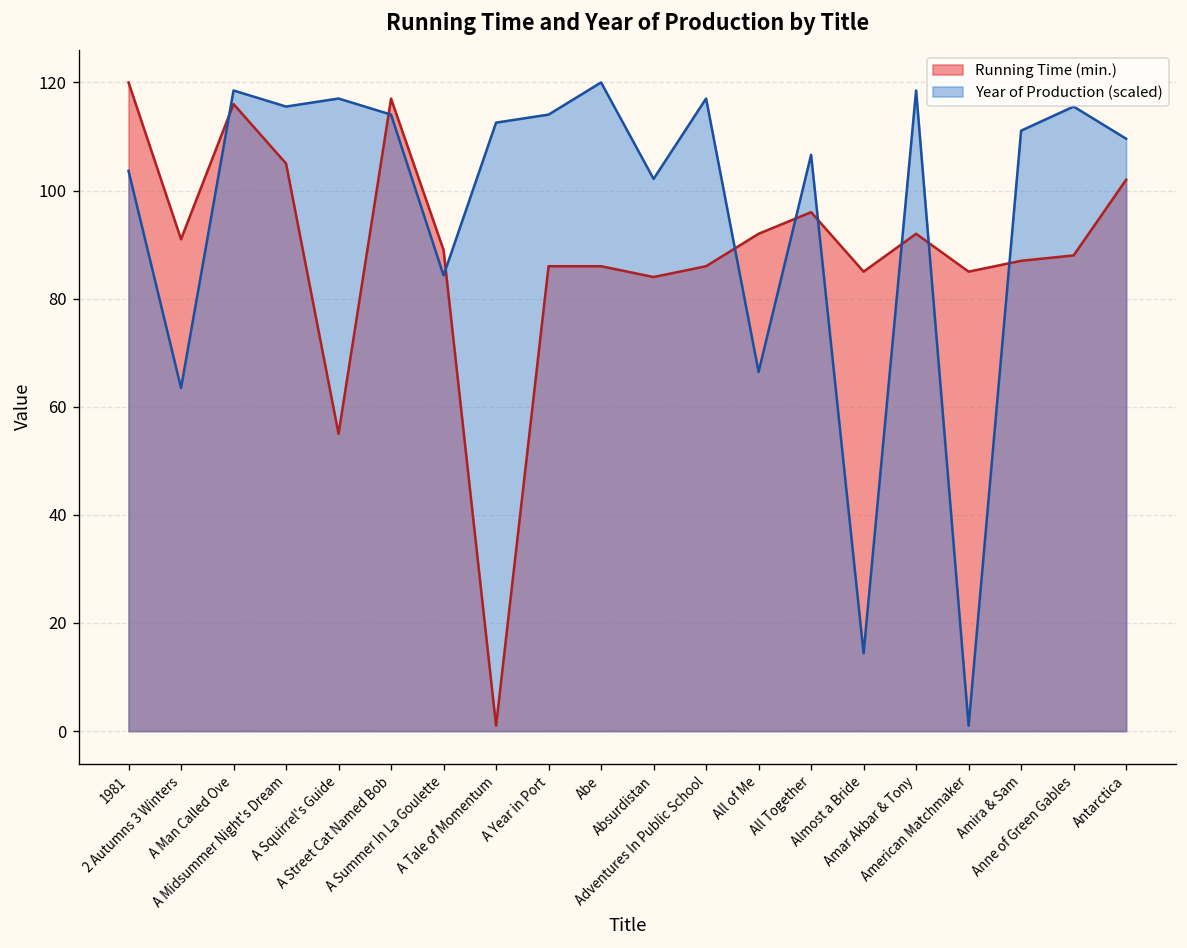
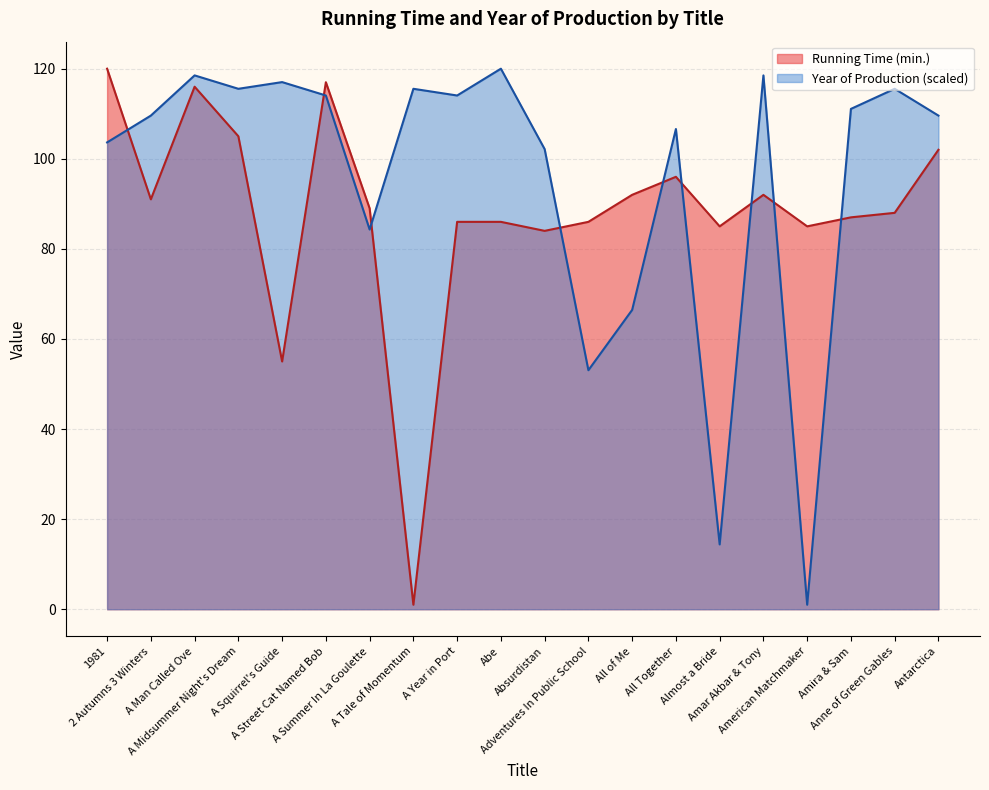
  {
    "Running Time (min.)": {
      "1981": 120,
      "2 Autumns 3 Winters": 91,
      "A Man Called Ove": 116,
      "A Midsummer Night's Dream": 105,
      "A Squirrel's Guide": 55,
      "A Street Cat Named Bob": 117,
      "A Summer In La Goulette": 89,
      "A Tale of Momentum": 1,
      "A Year in Port": 86,
      "Abe": 86,
      "Absurdistan": 84,
      "Adventures In Public School": 86,
      "All of Me": 92,
      "All Together": 96,
      "Almost a Bride": 85,
      "Amar Akbar & Tony": 92,
      "American Matchmaker": 85,
      "Amira & Sam": 87,
      "Anne of Green Gables": 88,
      "Antarctica": 102
    },
    "Year of Production (scaled)": {
      "1981": 104,
-     "2 Autumns 3 Winters": 63,
+     "2 Autumns 3 Winters": 110,
      "A Man Called Ove": 119,
      "A Midsummer Night's Dream": 116,
      "A Squirrel's Guide": 117,
      "A Street Cat Named Bob": 114,
      "A Summer In La Goulette": 84,
-     "A Tale of Momentum": 113,
+     "A Tale of Momentum": 116,
      "A Year in Port": 114,
      "Abe": 120,
      "Absurdistan": 102,
-     "Adventures In Public School": 117,
+     "Adventures In Public School": 53,
      "All of Me": 66,
      "All Together": 107,
      "Almost a Bride": 14,
      "Amar Akbar & Tony": 119,
      "American Matchmaker": 1,
      "Amira & Sam": 111,
      "Antarctica": 110
    }
  }
